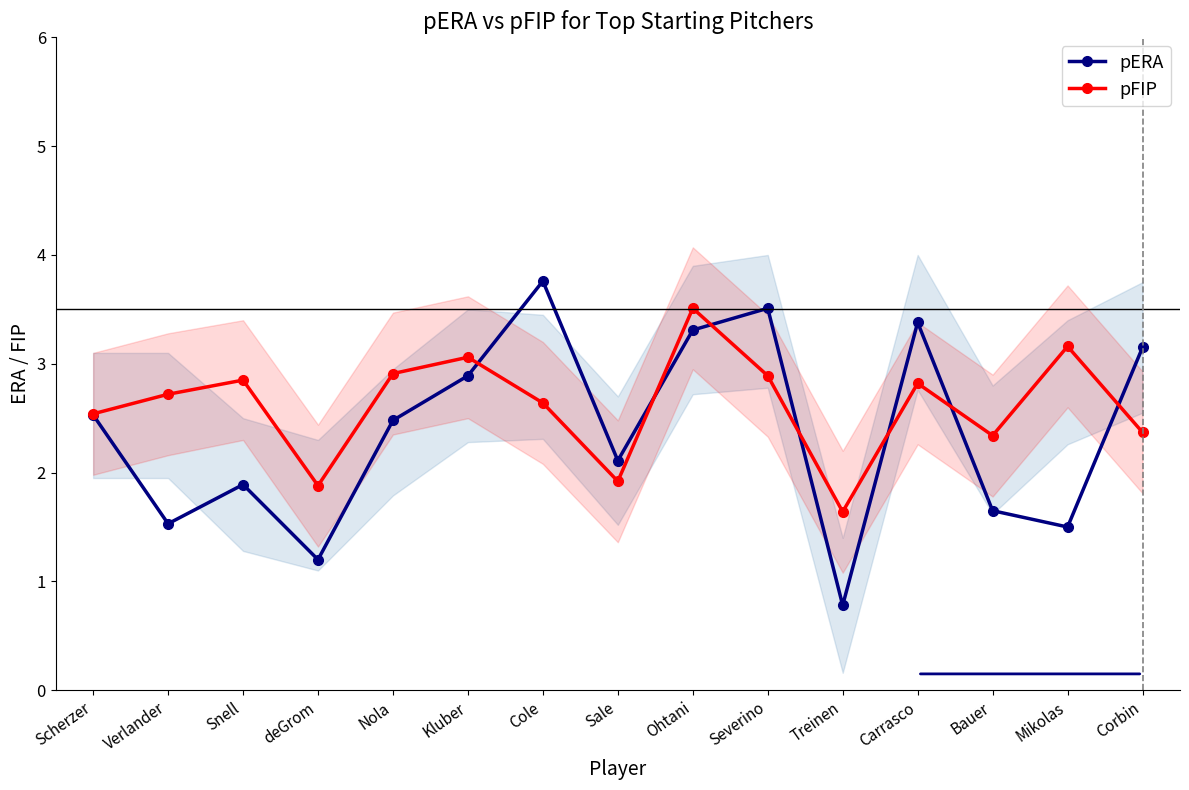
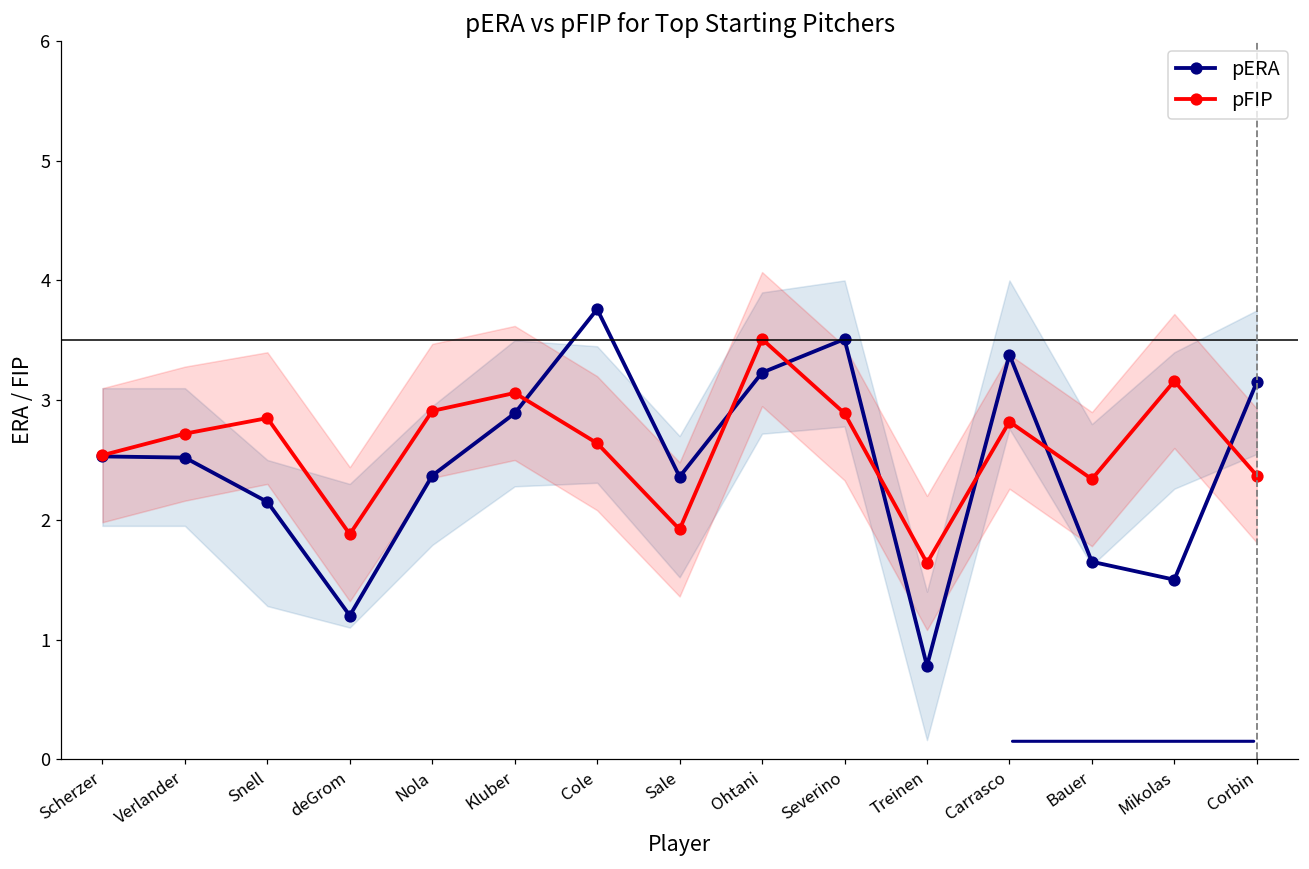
  {
    "pERA": {
-     "Verlander": 1.53,
-     "Snell": 1.89,
+     "Verlander": 2.52,
+     "Snell": 2.15,
      "deGrom": 1.20,
-     "Nola": 2.48,
+     "Nola": 2.37,
      "Kluber": 2.89,
      "Cole": 3.76,
-     "Sale": 2.11,
-     "Ohtani": 3.31,
+     "Sale": 2.36,
+     "Ohtani": 3.23,
      "Severino": 3.51,
      "Treinen": 0.78,
      "Bauer": 1.65,
      "Mikolas": 1.50,
      "Corbin": 3.15
    }
  }
